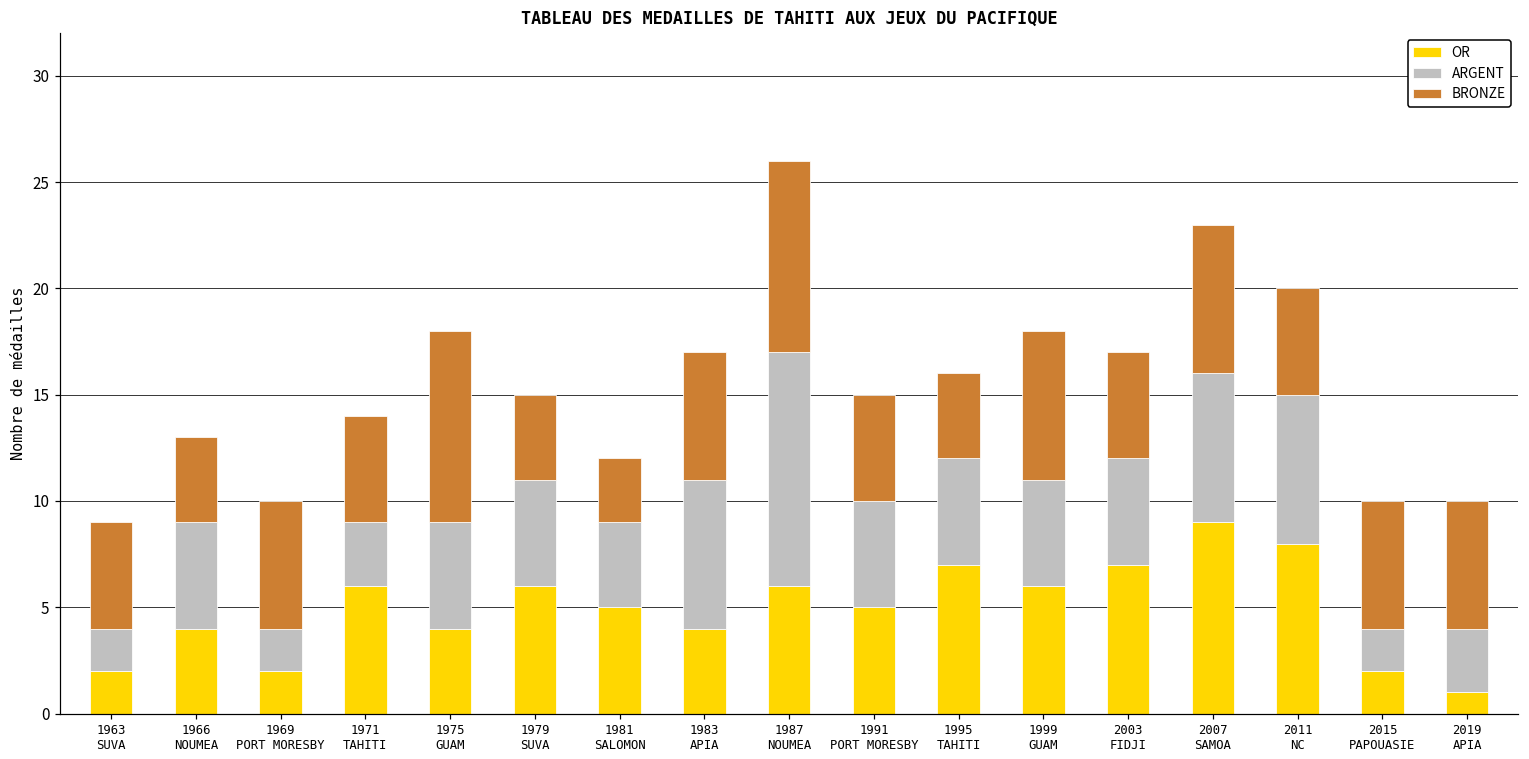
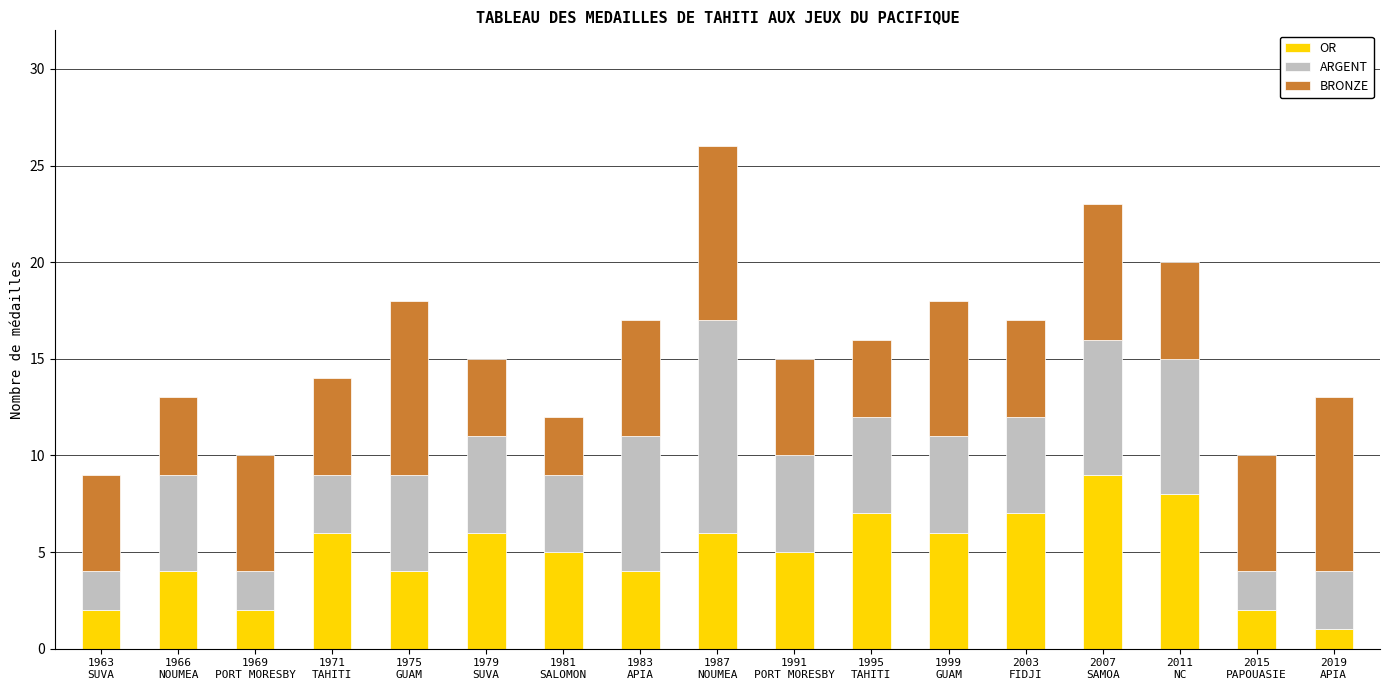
  {
    "OR": {
      "1963 SUVA": 2,
      "1966 NOUMEA": 4,
      "1969 PORT MORESBY": 2,
      "1971 TAHITI": 6,
      "1975 GUAM": 4,
      "1979 SUVA": 6,
      "1981 SALOMON": 5,
      "1983 APIA": 4,
      "1987 NOUMEA": 6,
      "1991 PORT MORESBY": 5,
      "1995 TAHITI": 7,
      "1999 GUAM": 6,
      "2003 FIDJI": 7,
      "2007 SAMOA": 9,
      "2011 NC": 8,
      "2015 PAPOUASIE": 2,
      "2019 APIA": 1
    },
    "ARGENT": {
      "1963 SUVA": 2,
      "1966 NOUMEA": 5,
      "1969 PORT MORESBY": 2,
      "1971 TAHITI": 3,
      "1975 GUAM": 5,
      "1979 SUVA": 5,
      "1981 SALOMON": 4,
      "1983 APIA": 7,
      "1987 NOUMEA": 11,
      "1991 PORT MORESBY": 5,
      "1995 TAHITI": 5,
      "1999 GUAM": 5,
      "2003 FIDJI": 5,
      "2007 SAMOA": 7,
      "2011 NC": 7,
      "2015 PAPOUASIE": 2,
      "2019 APIA": 3
    },
    "BRONZE": {
      "1963 SUVA": 5,
      "1966 NOUMEA": 4,
      "1969 PORT MORESBY": 6,
      "1971 TAHITI": 5,
      "1975 GUAM": 9,
      "1979 SUVA": 4,
      "1981 SALOMON": 3,
      "1983 APIA": 6,
      "1987 NOUMEA": 9,
      "1991 PORT MORESBY": 5,
      "1995 TAHITI": 4,
      "1999 GUAM": 7,
      "2003 FIDJI": 5,
      "2007 SAMOA": 7,
      "2011 NC": 5,
      "2015 PAPOUASIE": 6,
-     "2019 APIA": 6
+     "2019 APIA": 9
    }
  }
